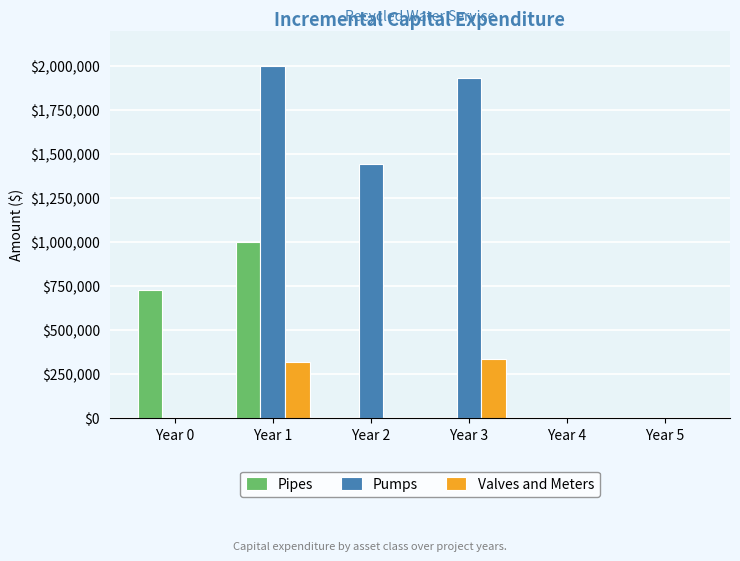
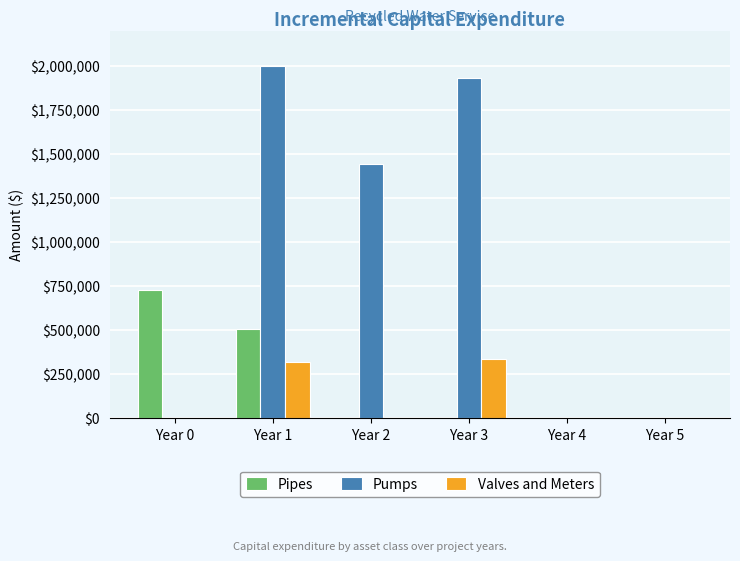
  {
    "Pipes": {
      "Year 0": "$730,000",
-     "Year 1": "$1,000,000",
+     "Year 1": "$500,000",
      "Year 2": "$0",
      "Year 3": "$0",
      "Year 4": "$0",
      "Year 5": "$0"
    },
    "Pumps": {
      "Year 0": "$0",
      "Year 1": "$2,000,000",
      "Year 2": "$1,450,000",
      "Year 3": "$1,930,000",
      "Year 4": "$0",
      "Year 5": "$0"
    },
    "Valves and Meters": {
      "Year 0": "$0",
      "Year 1": "$320,000",
      "Year 2": "$0",
      "Year 3": "$330,000",
      "Year 4": "$0",
      "Year 5": "$0"
    }
  }
